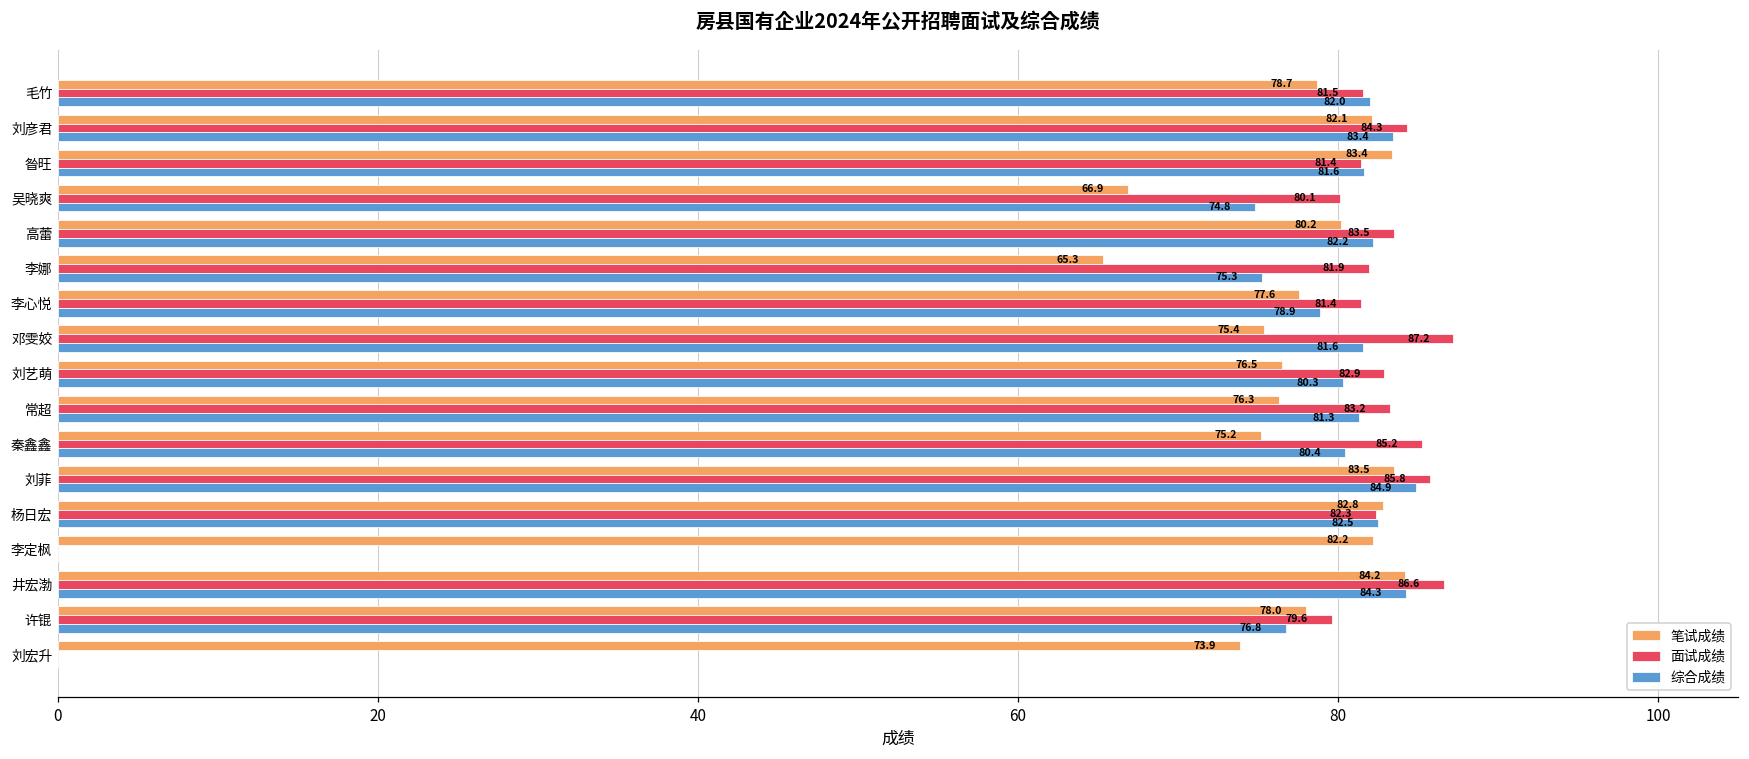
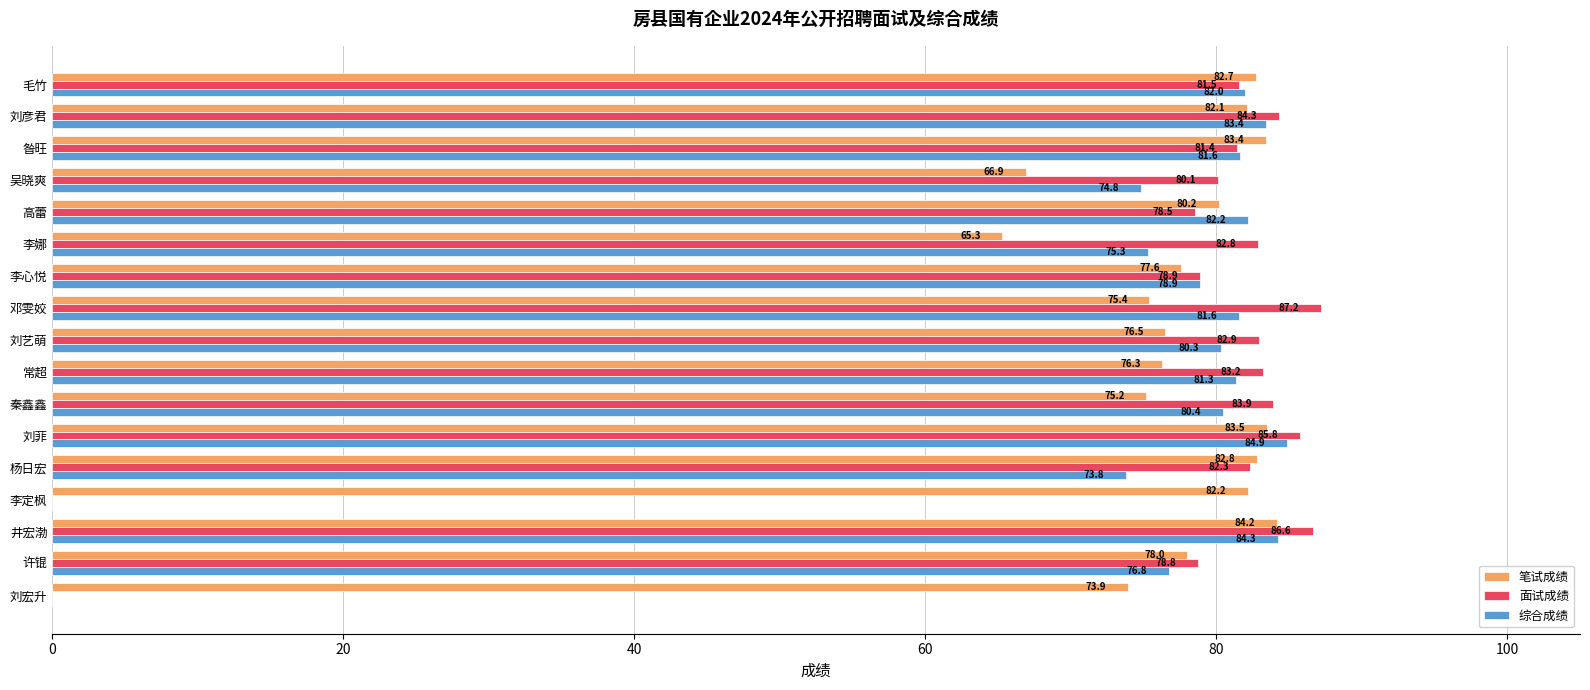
  {
    "笔试成绩": {
-     "毛竹": 78.7,
+     "毛竹": 82.7,
      "刘彦君": 82.1,
      "昝旺": 83.4,
      "吴晓爽": 66.9,
      "高蕾": 80.2,
      "李娜": 65.3,
      "李心悦": 77.6,
      "邓雯姣": 75.4,
      "刘艺萌": 76.5,
      "常超": 76.3,
      "秦鑫鑫": 75.2,
      "刘菲": 83.5,
      "杨日宏": 82.8,
      "李定枫": 82.2,
      "井宏渤": 84.2,
      "许锟": 78.0,
      "刘宏升": 73.9
    },
    "面试成绩": {
      "毛竹": 81.5,
      "刘彦君": 84.3,
      "吴晓爽": 80.1,
-     "高蕾": 83.5,
-     "李娜": 81.9,
-     "李心悦": 81.4,
+     "高蕾": 78.5,
+     "李娜": 82.8,
+     "李心悦": 78.9,
      "邓雯姣": 87.2,
      "刘艺萌": 82.9,
      "常超": 83.2,
-     "秦鑫鑫": 85.2,
+     "秦鑫鑫": 83.9,
      "刘菲": 85.8,
      "杨日宏": 82.3,
      "井宏渤": 86.6,
-     "许锟": 79.6
+     "许锟": 78.8
    },
    "综合成绩": {
      "毛竹": 82.0,
      "刘彦君": 83.4,
      "吴晓爽": 74.8,
      "高蕾": 82.2,
      "李娜": 75.3,
      "邓雯姣": 81.6,
      "刘艺萌": 80.3,
      "常超": 81.3,
      "秦鑫鑫": 80.4,
      "刘菲": 84.9,
-     "杨日宏": 82.5,
+     "杨日宏": 73.8,
      "井宏渤": 84.3,
      "许锟": 76.8
    }
  }
